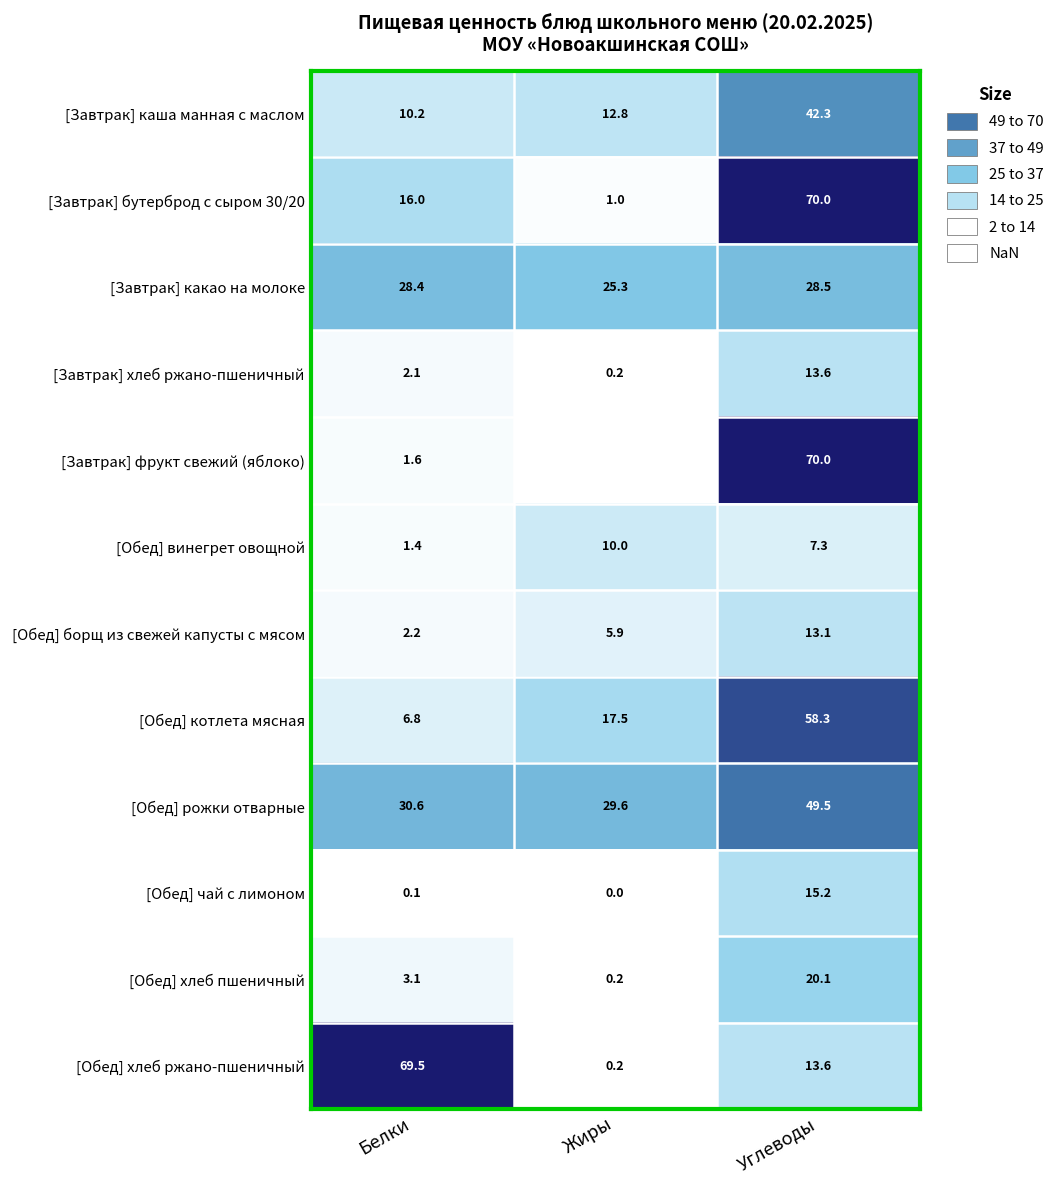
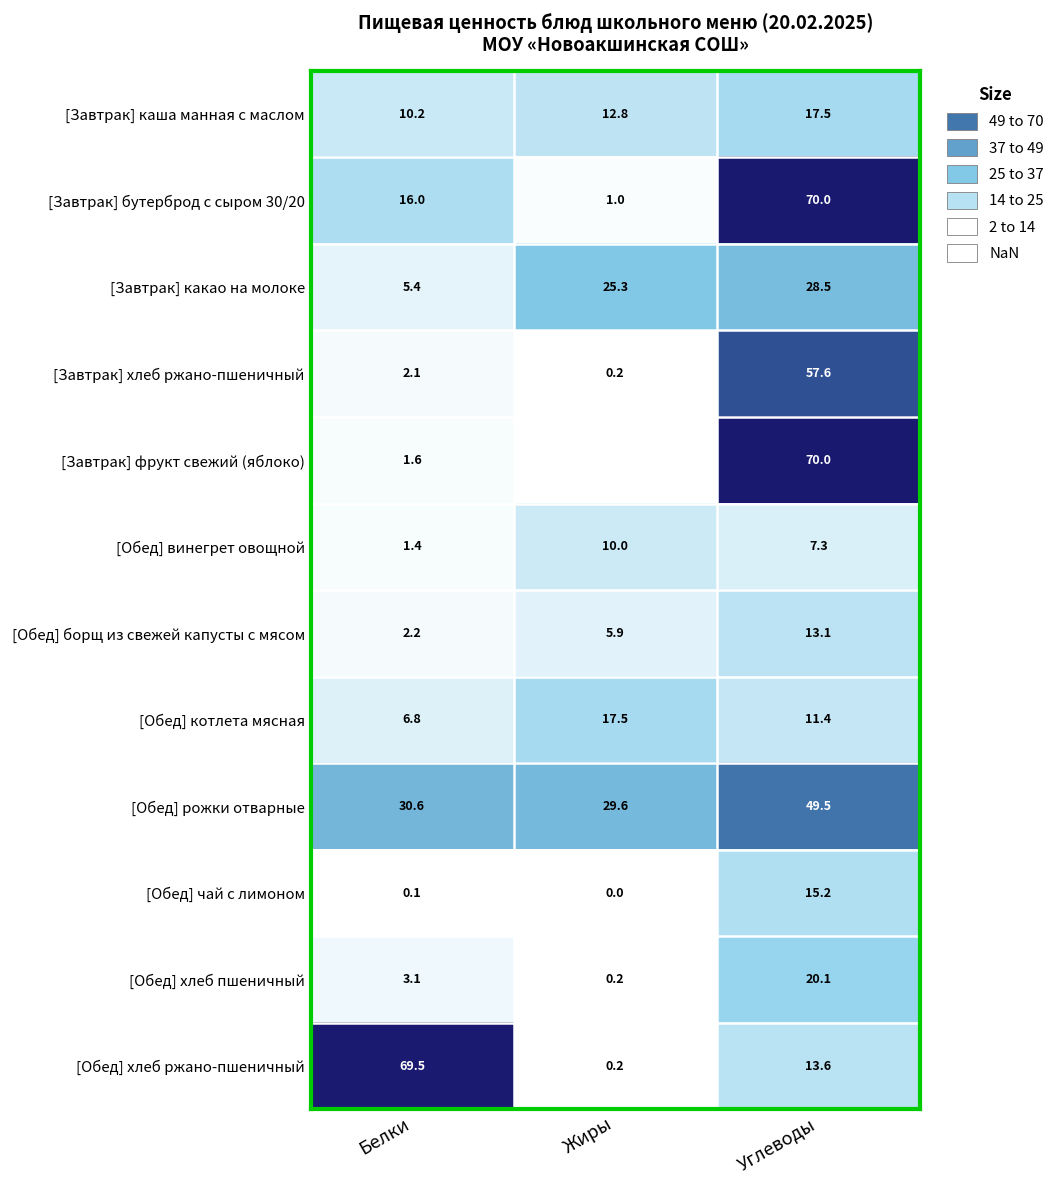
  {
    "[Завтрак] каша манная с маслом": {
      "Белки": 10.2,
      "Жиры": 12.8,
-     "Углеводы": 42.3
+     "Углеводы": 17.5
    },
    "[Завтрак] бутерброд с сыром 30/20": {
      "Белки": 16.0,
      "Жиры": 1.0,
      "Углеводы": 70.0
    },
    "[Завтрак] какао на молоке": {
-     "Белки": 28.4,
+     "Белки": 5.4,
      "Жиры": 25.3,
      "Углеводы": 28.5
    },
    "[Завтрак] хлеб ржано-пшеничный": {
      "Белки": 2.1,
      "Жиры": 0.2,
-     "Углеводы": 13.6
+     "Углеводы": 57.6
    },
    "[Завтрак] фрукт свежий (яблоко)": {
      "Белки": 1.6,
      "Углеводы": 70.0
    },
    "[Обед] винегрет овощной": {
      "Белки": 1.4,
      "Жиры": 10.0,
      "Углеводы": 7.3
    },
    "[Обед] борщ из свежей капусты с мясом": {
      "Белки": 2.2,
      "Жиры": 5.9,
      "Углеводы": 13.1
    },
    "[Обед] котлета мясная": {
      "Белки": 6.8,
      "Жиры": 17.5,
-     "Углеводы": 58.3
+     "Углеводы": 11.4
    },
    "[Обед] рожки отварные": {
      "Белки": 30.6,
      "Жиры": 29.6,
      "Углеводы": 49.5
    },
    "[Обед] чай с лимоном": {
      "Белки": 0.1,
      "Жиры": 0.0,
      "Углеводы": 15.2
    },
    "[Обед] хлеб пшеничный": {
      "Белки": 3.1,
      "Жиры": 0.2,
      "Углеводы": 20.1
    },
    "[Обед] хлеб ржано-пшеничный": {
      "Белки": 69.5,
      "Жиры": 0.2,
      "Углеводы": 13.6
    }
  }
